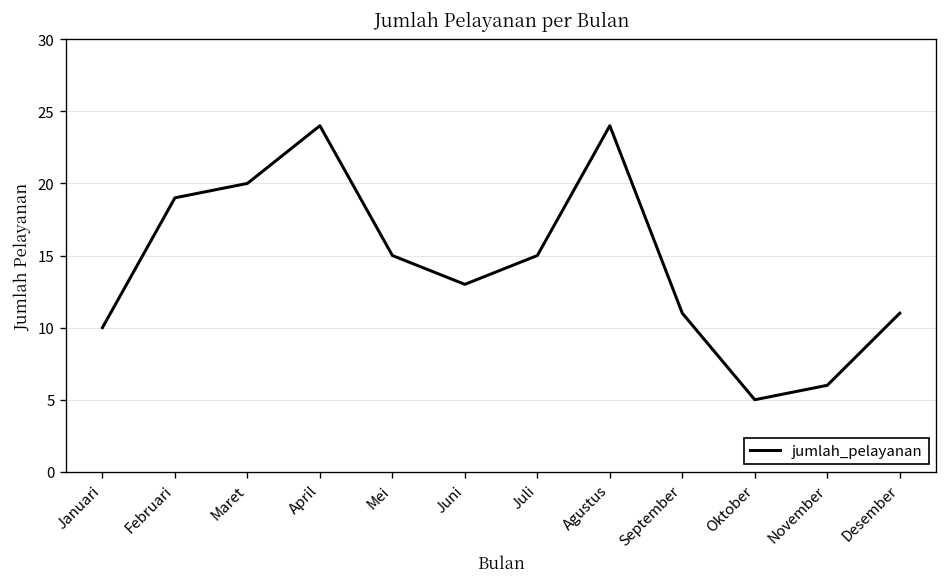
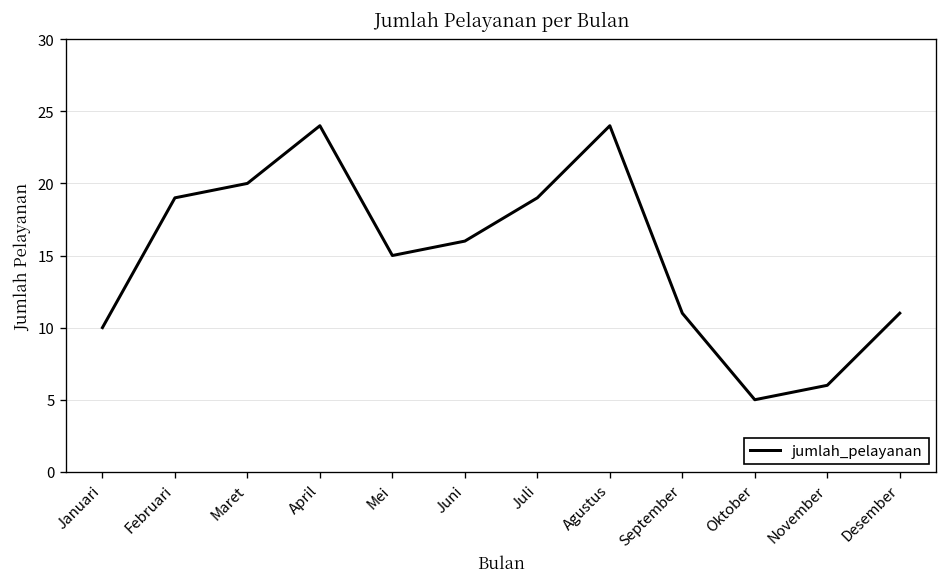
  {
    "Januari": 10,
    "Februari": 19,
    "Maret": 20,
    "April": 24,
    "Mei": 15,
-   "Juni": 13,
-   "Juli": 15,
+   "Juni": 16,
+   "Juli": 19,
    "Agustus": 24,
    "September": 11,
    "Oktober": 5,
    "November": 6,
    "Desember": 11
  }
